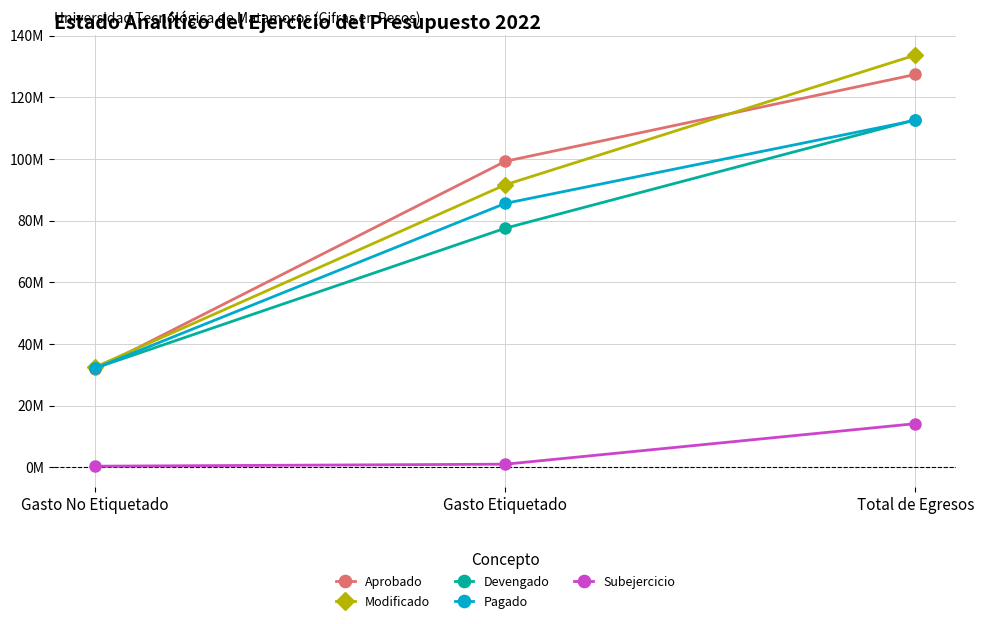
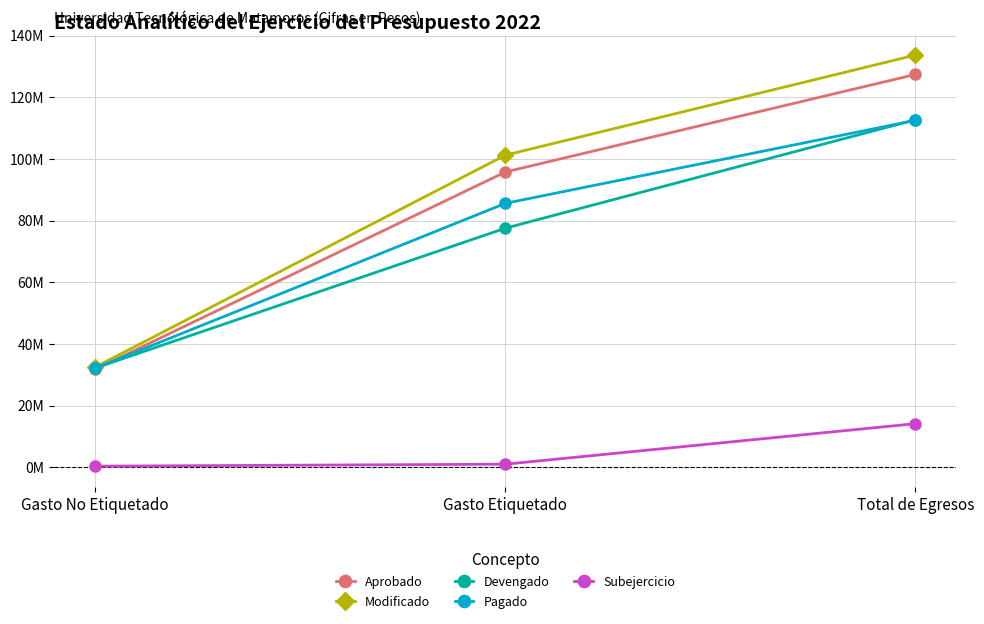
  {
    "Aprobado": {
-     "Gasto Etiquetado": 99000000,
+     "Gasto Etiquetado": 96000000,
      "Total de Egresos": 127000000
    },
    "Modificado": {
-     "Gasto Etiquetado": 92000000,
+     "Gasto Etiquetado": 101000000,
      "Total de Egresos": 134000000
    },
    "Subejercicio": {
      "Gasto No Etiquetado": 0,
      "Gasto Etiquetado": 1000000,
      "Total de Egresos": 14000000
    }
  }
